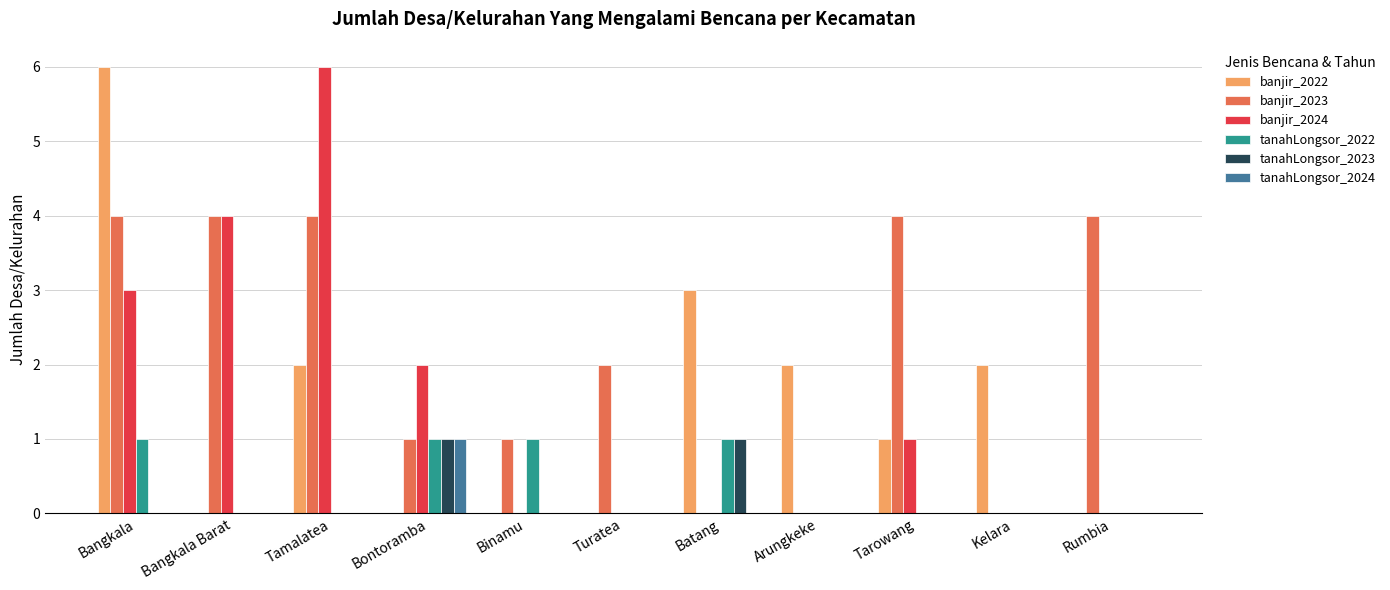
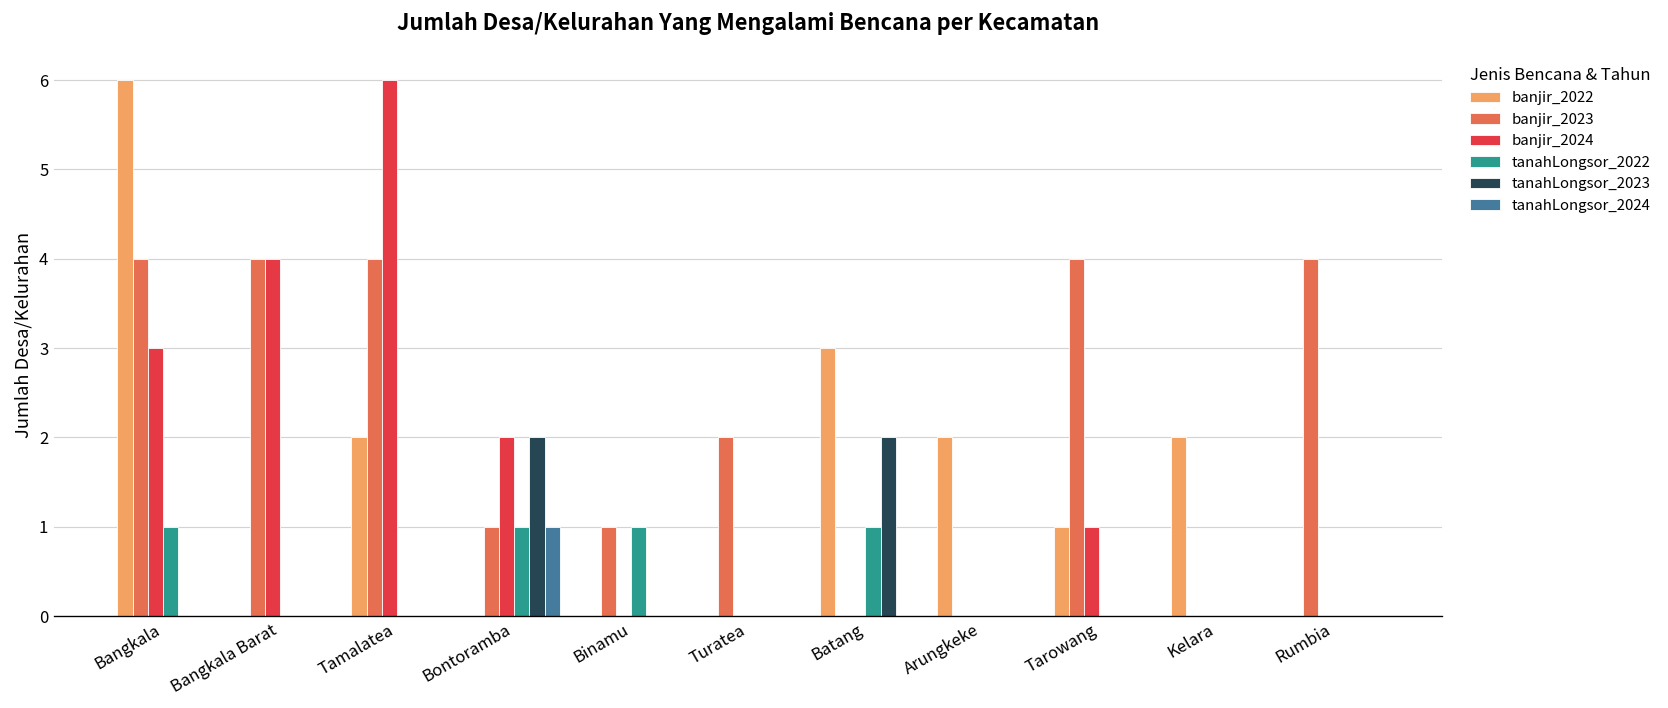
  {
    "tanahLongsor_2023": {
      "Bangkala": 0,
      "Bangkala Barat": 0,
      "Tamalatea": 0,
-     "Bontoramba": 1,
+     "Bontoramba": 2,
      "Binamu": 0,
      "Turatea": 0,
-     "Batang": 1,
+     "Batang": 2,
      "Arungkeke": 0,
      "Tarowang": 0,
      "Kelara": 0,
      "Rumbia": 0
    }
  }
